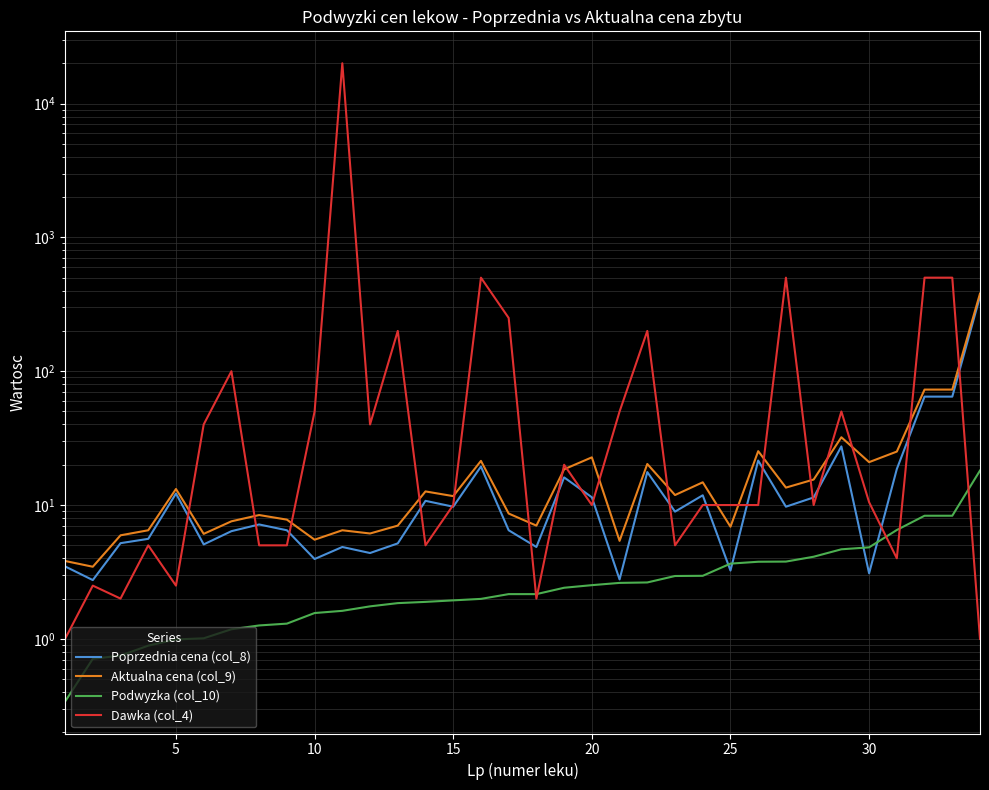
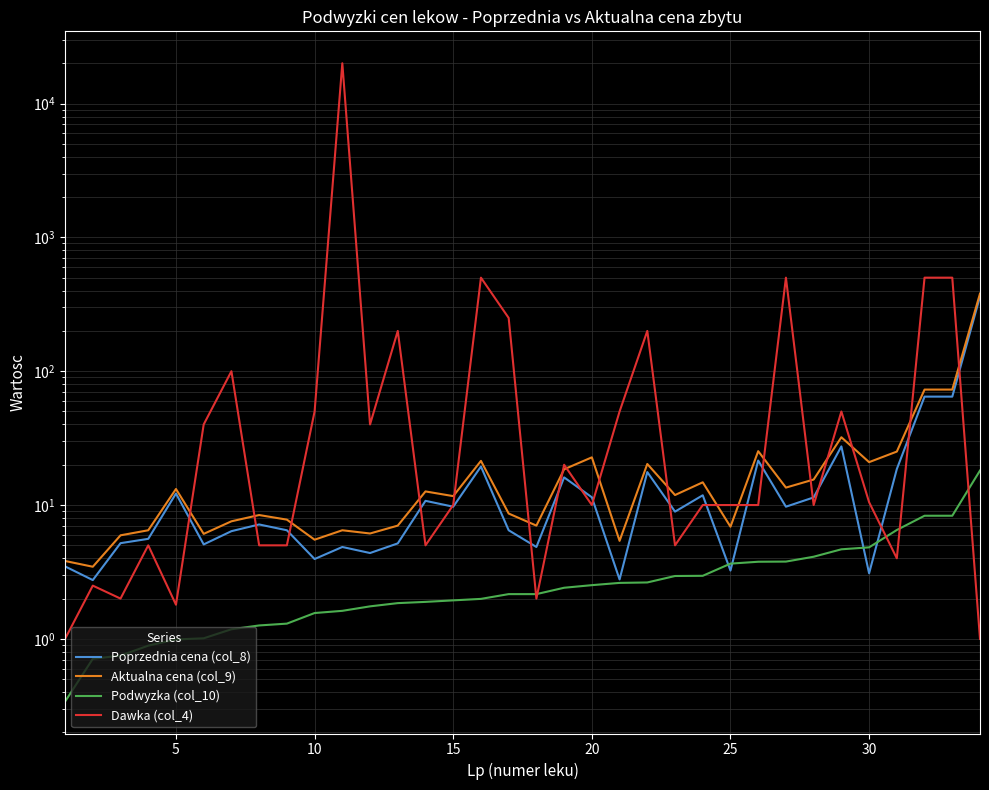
  {
    "Poprzednia cena (col_8)": {
      "5": 12,
      "10": 4.0,
      "20": 11,
      "25": 3.2,
      "30": 3.1
    },
    "Aktualna cena (col_9)": {
      "5": 13,
      "10": 5.5,
      "15": 12,
      "20": 23,
      "25": 7,
      "30": 21
    },
    "Podwyzka (col_10)": {
      "10": 1.6,
      "15": 1.9,
      "20": 2.5,
      "25": 3.7,
      "30": 4.8
    },
    "Dawka (col_4)": {
-     "5": 2.5,
+     "5": 1.8,
      "10": 50,
      "20": 10,
      "25": 10,
      "30": 11
    }
  }
